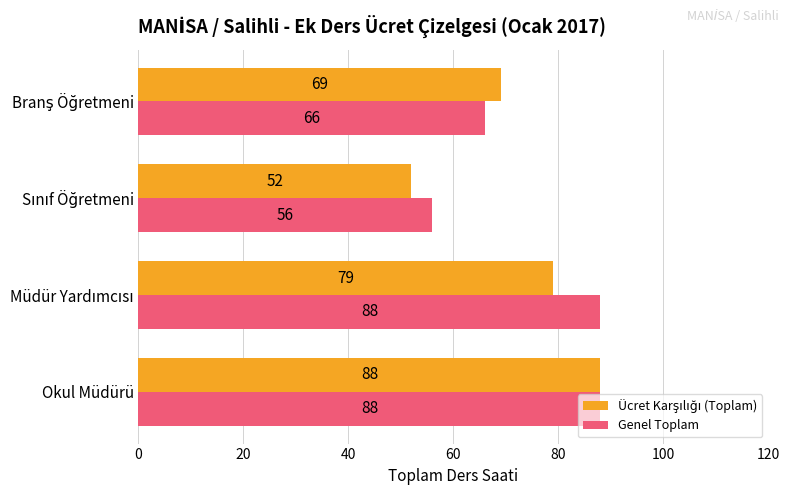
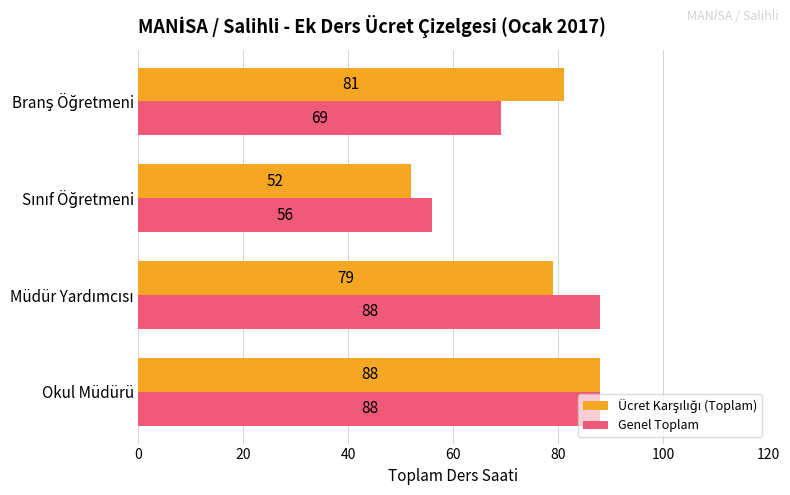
  {
    "Ücret Karşılığı (Toplam)": {
-     "Branş Öğretmeni": 69,
+     "Branş Öğretmeni": 81,
      "Sınıf Öğretmeni": 52,
      "Müdür Yardımcısı": 79,
      "Okul Müdürü": 88
    },
    "Genel Toplam": {
-     "Branş Öğretmeni": 66,
+     "Branş Öğretmeni": 69,
      "Sınıf Öğretmeni": 56,
      "Müdür Yardımcısı": 88
    }
  }
